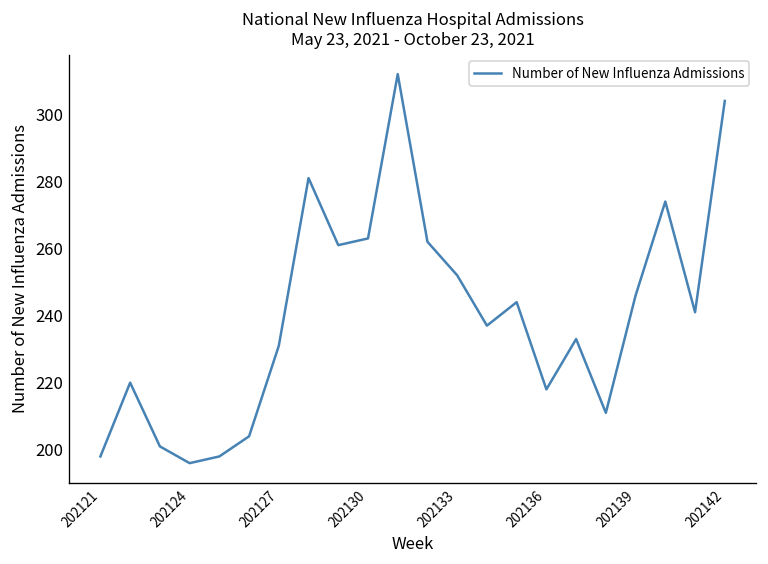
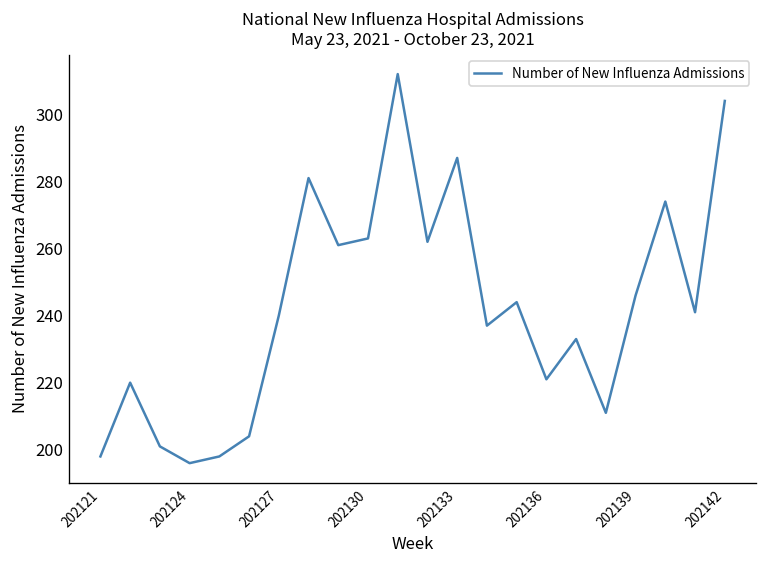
  {
    "202121": 198,
    "202124": 196,
-   "202127": 231,
+   "202127": 240,
    "202130": 263,
-   "202133": 252,
-   "202136": 218,
+   "202133": 287,
+   "202136": 221,
    "202139": 246,
    "202142": 304
  }
